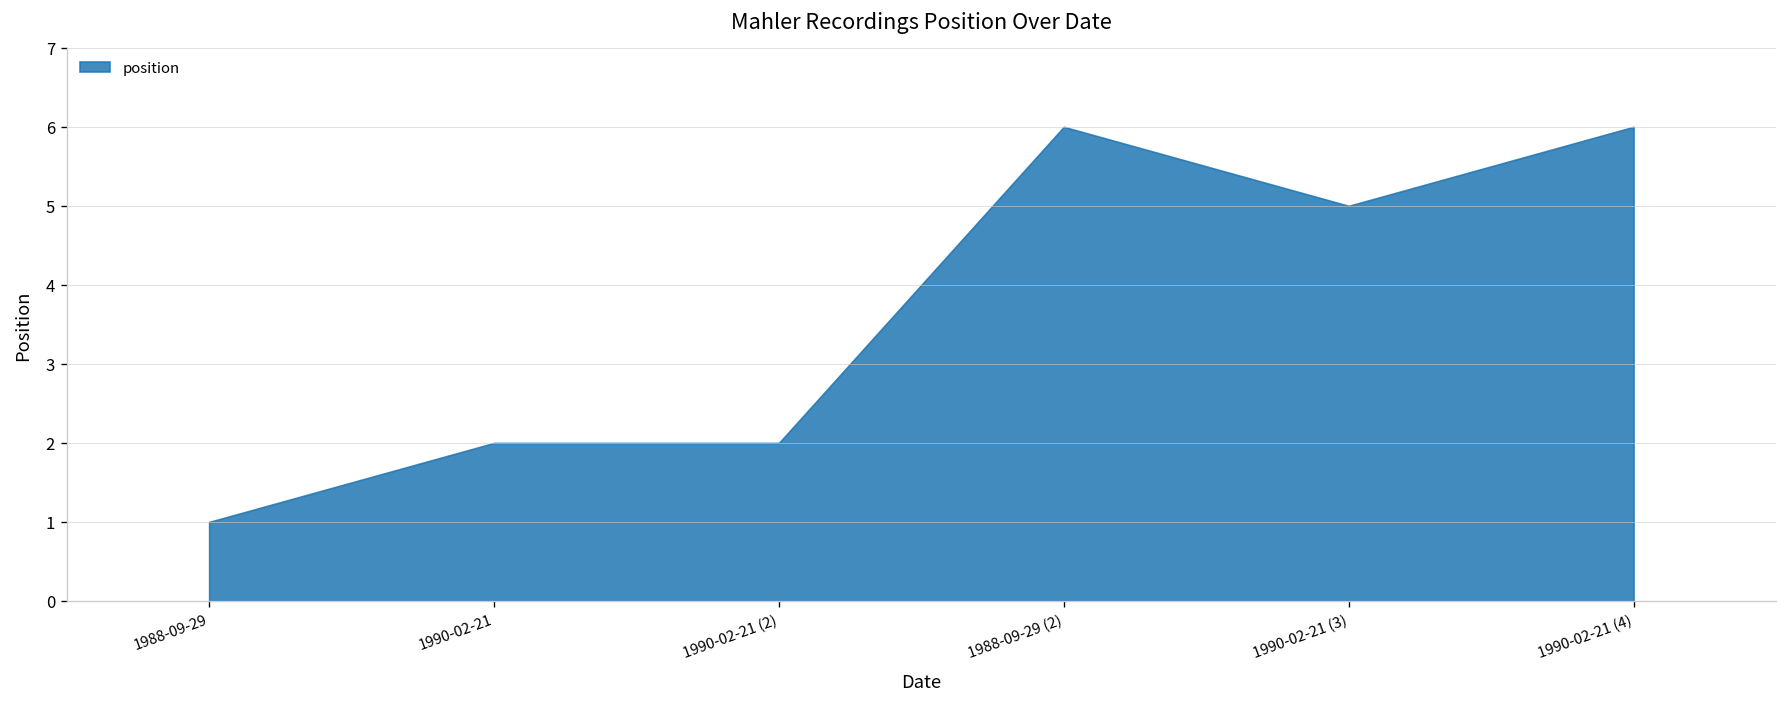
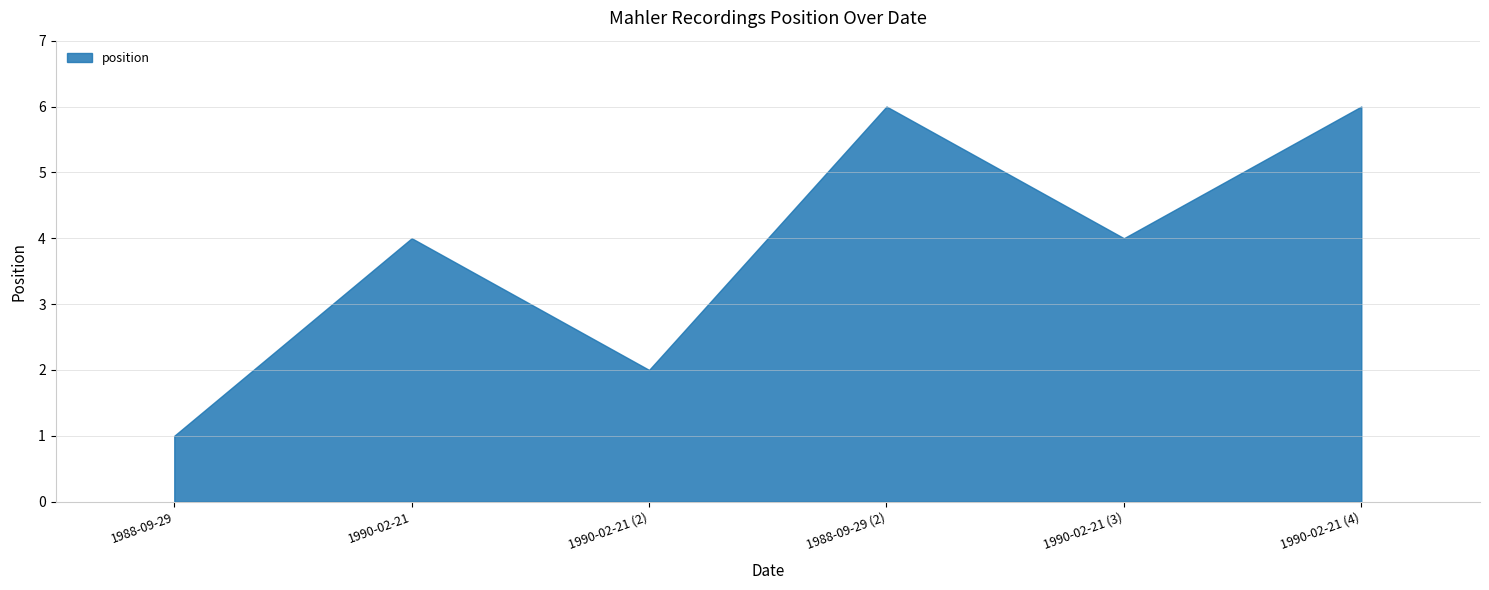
  {
    "1988-09-29": 1,
-   "1990-02-21": 2,
+   "1990-02-21": 4,
    "1990-02-21 (2)": 2,
    "1988-09-29 (2)": 6,
-   "1990-02-21 (3)": 5,
+   "1990-02-21 (3)": 4,
    "1990-02-21 (4)": 6
  }
